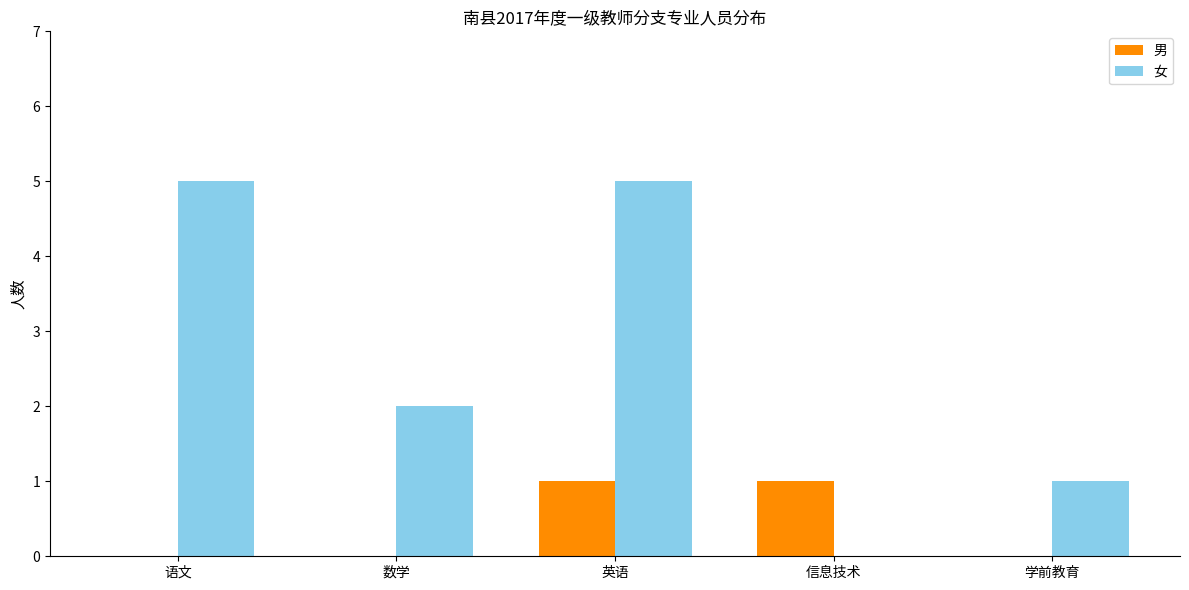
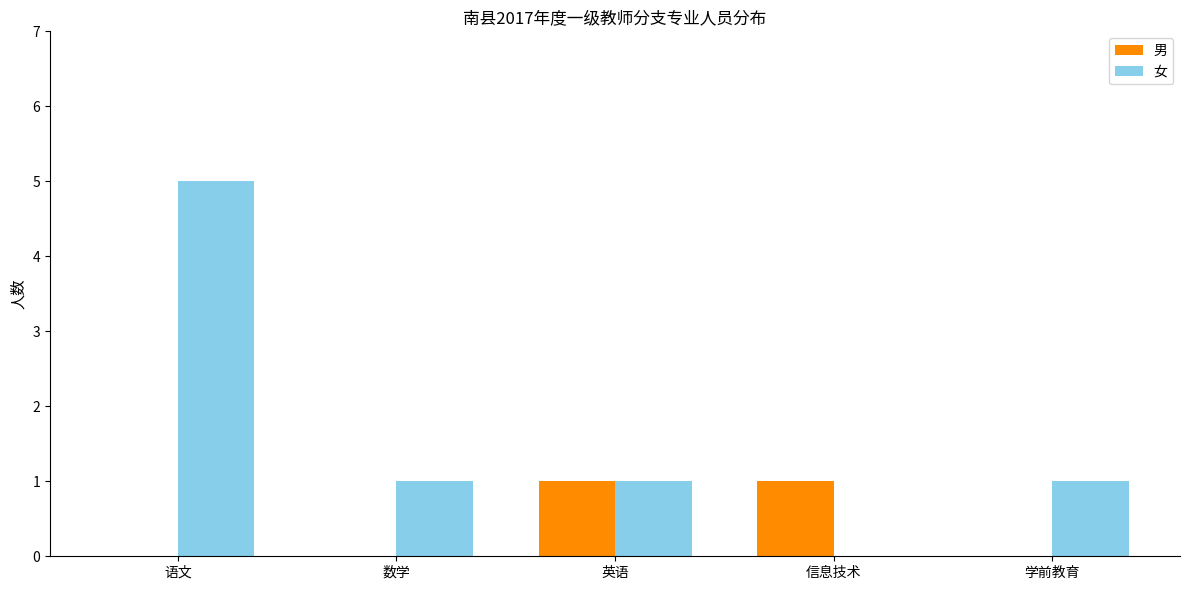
  {
    "男": {
      "语文": 0,
      "数学": 0,
      "英语": 1,
      "信息技术": 1,
      "学前教育": 0
    },
    "女": {
      "语文": 5,
-     "数学": 2,
-     "英语": 5,
+     "数学": 1,
+     "英语": 1,
      "信息技术": 0,
      "学前教育": 1
    }
  }
